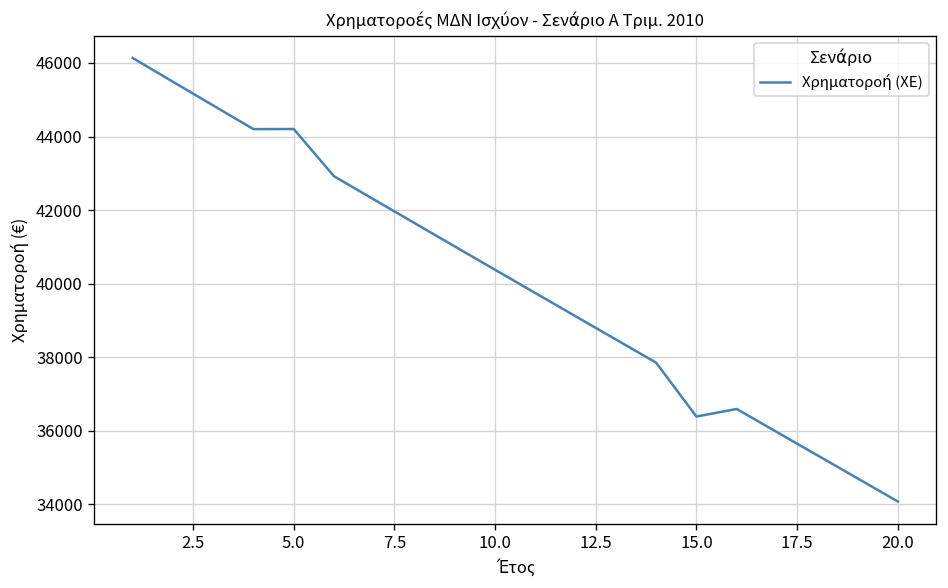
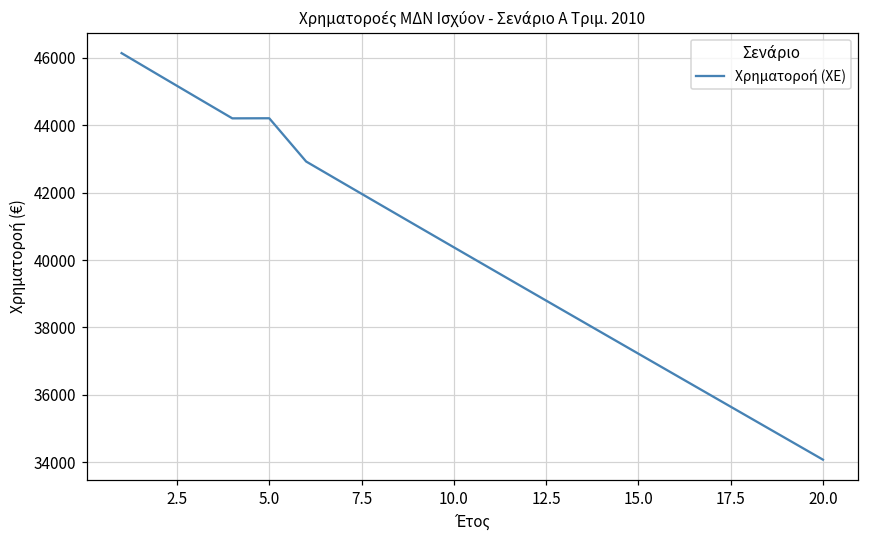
  {
    "5.0": 44200,
    "10.0": 40400,
-   "15.0": 36400,
+   "15.0": 37200,
    "20.0": 34100
  }
